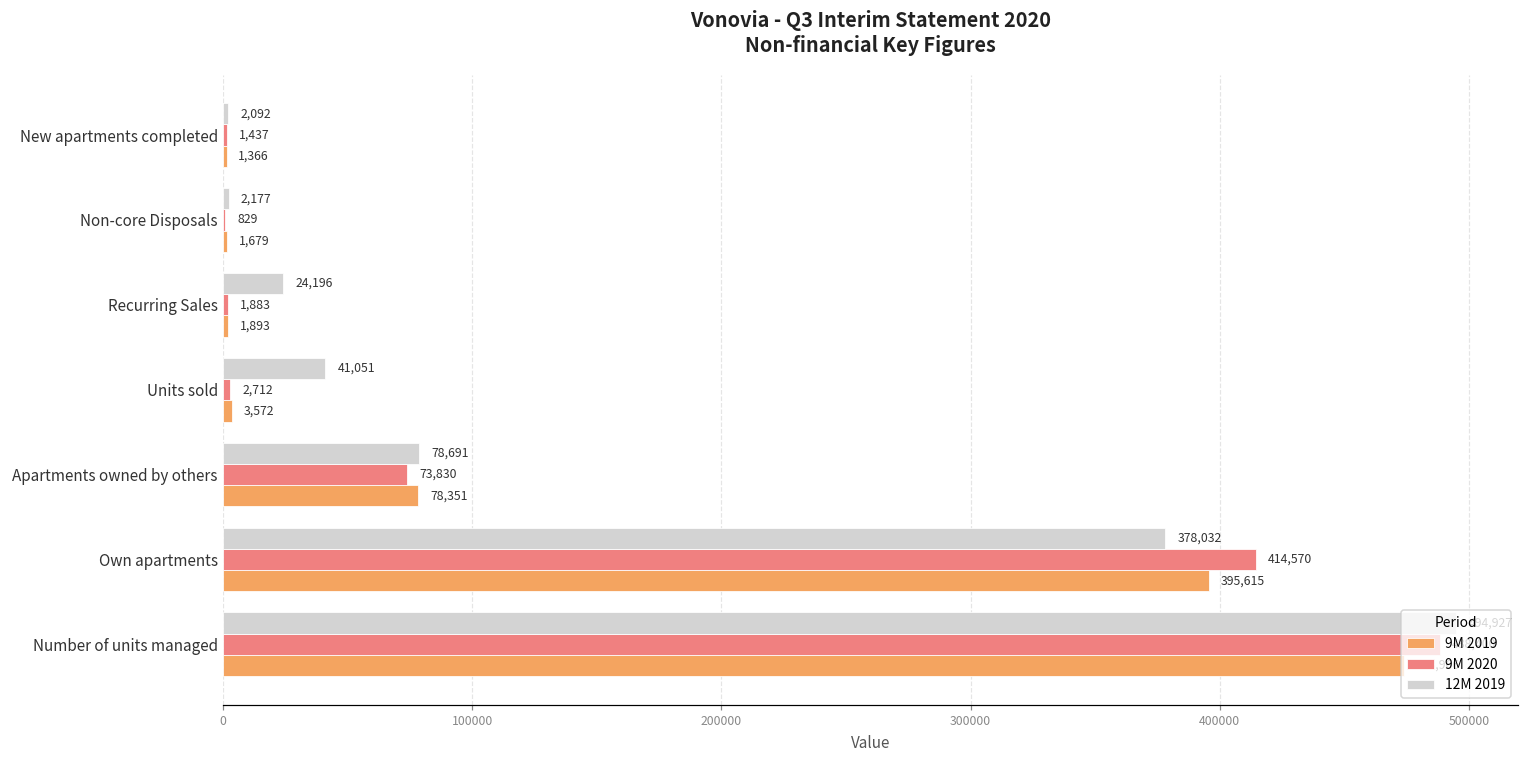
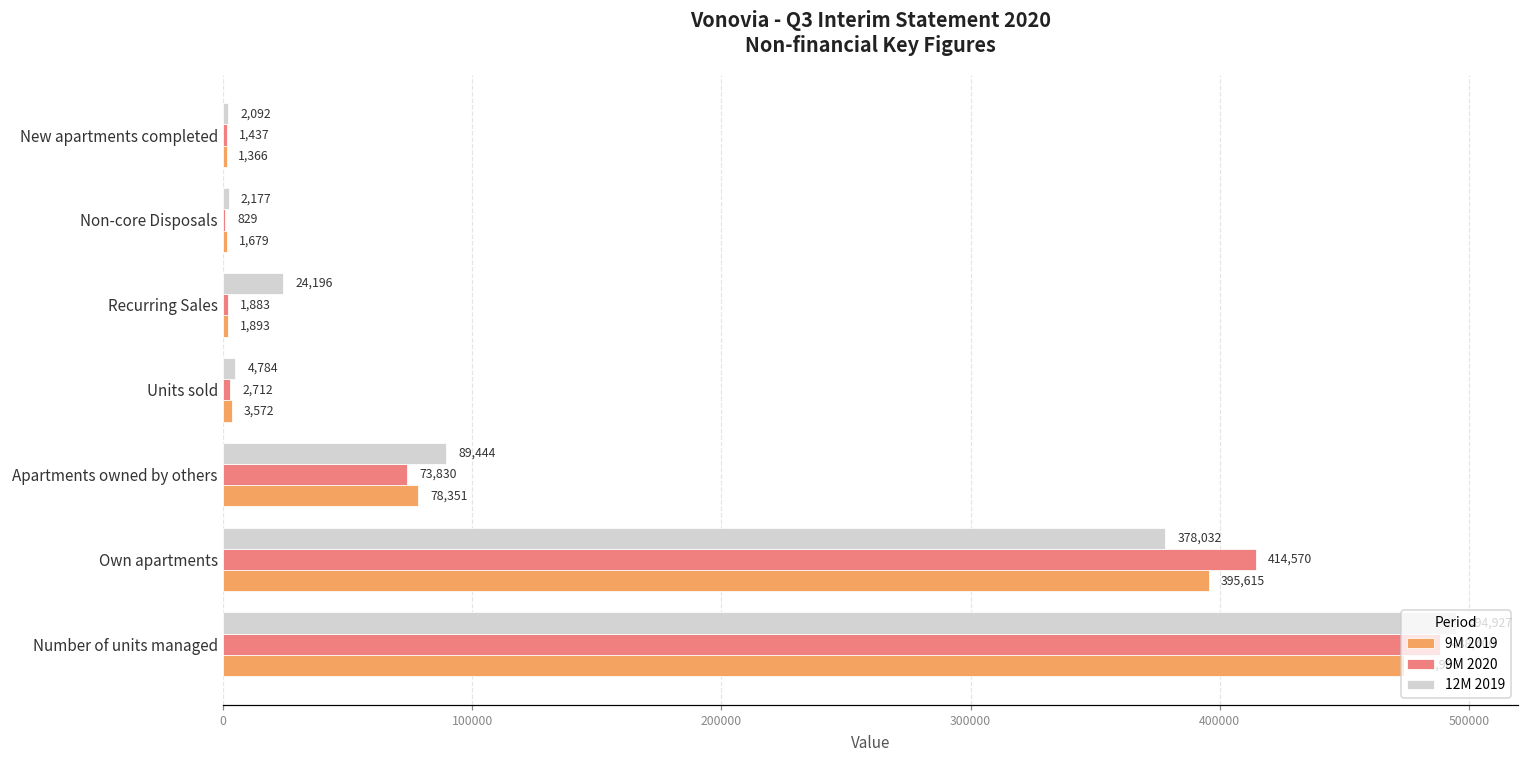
  {
    "12M 2019": {
      "New apartments completed": "2,092",
      "Non-core Disposals": "2,177",
      "Recurring Sales": "24,196",
-     "Units sold": "41,051",
-     "Apartments owned by others": "78,691",
+     "Units sold": "4,784",
+     "Apartments owned by others": "89,444",
      "Own apartments": "378,032"
    }
  }
